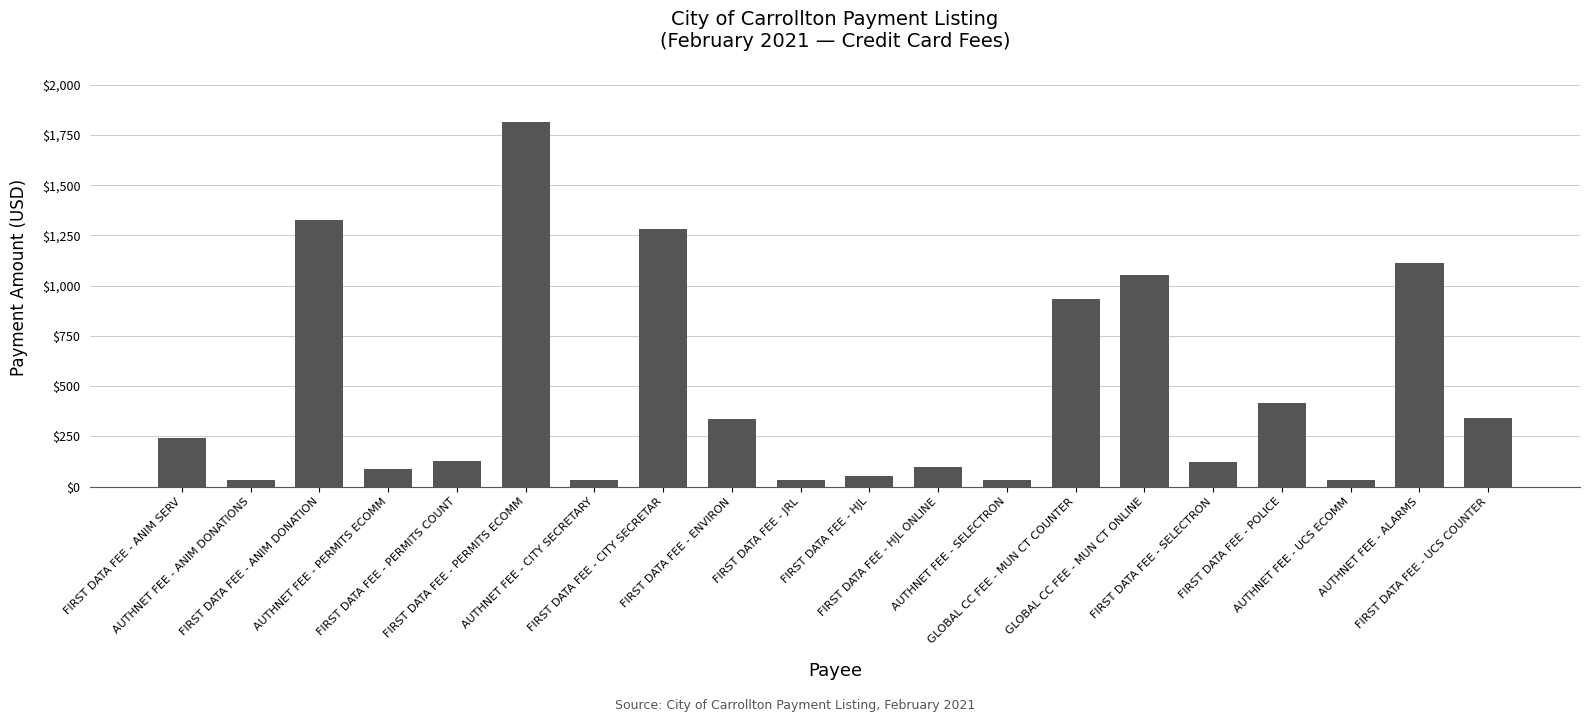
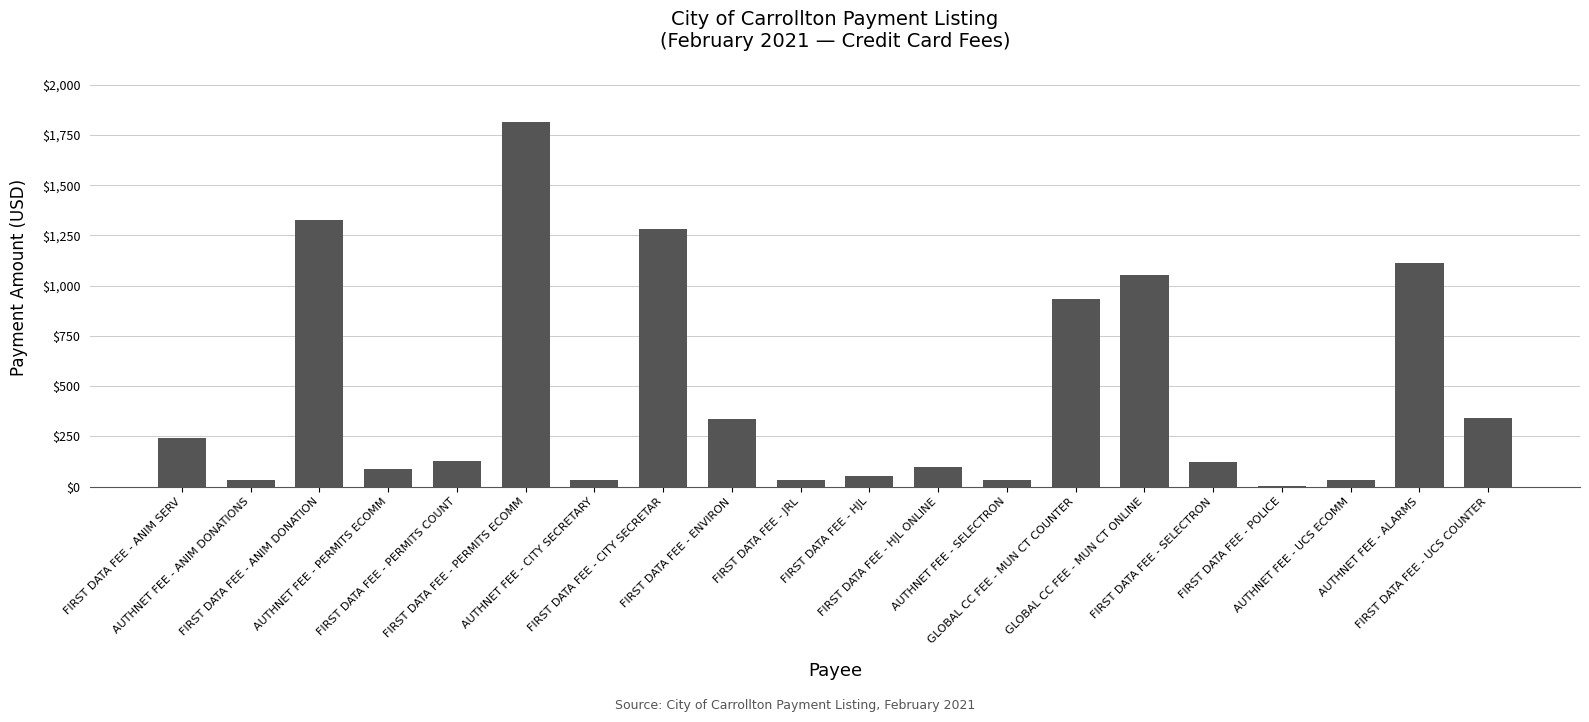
  {
    "FIRST DATA FEE - ANIM SERV": "$240",
    "AUTHNET FEE - ANIM DONATIONS": "$30",
    "FIRST DATA FEE - ANIM DONATION": "$1,330",
    "AUTHNET FEE - PERMITS ECOMM": "$90",
    "FIRST DATA FEE - PERMITS COUNT": "$130",
    "FIRST DATA FEE - PERMITS ECOMM": "$1,810",
    "AUTHNET FEE - CITY SECRETARY": "$30",
    "FIRST DATA FEE - CITY SECRETAR": "$1,280",
    "FIRST DATA FEE - ENVIRON": "$340",
    "FIRST DATA FEE - JRL": "$30",
    "FIRST DATA FEE - HJL": "$50",
    "FIRST DATA FEE - HJL ONLINE": "$100",
    "AUTHNET FEE - SELECTRON": "$40",
    "GLOBAL CC FEE - MUN CT COUNTER": "$940",
    "GLOBAL CC FEE - MUN CT ONLINE": "$1,050",
    "FIRST DATA FEE - SELECTRON": "$120",
-   "FIRST DATA FEE - POLICE": "$410",
+   "FIRST DATA FEE - POLICE": "$10",
    "AUTHNET FEE - UCS ECOMM": "$30",
    "AUTHNET FEE - ALARMS": "$1,110",
    "FIRST DATA FEE - UCS COUNTER": "$340"
  }
